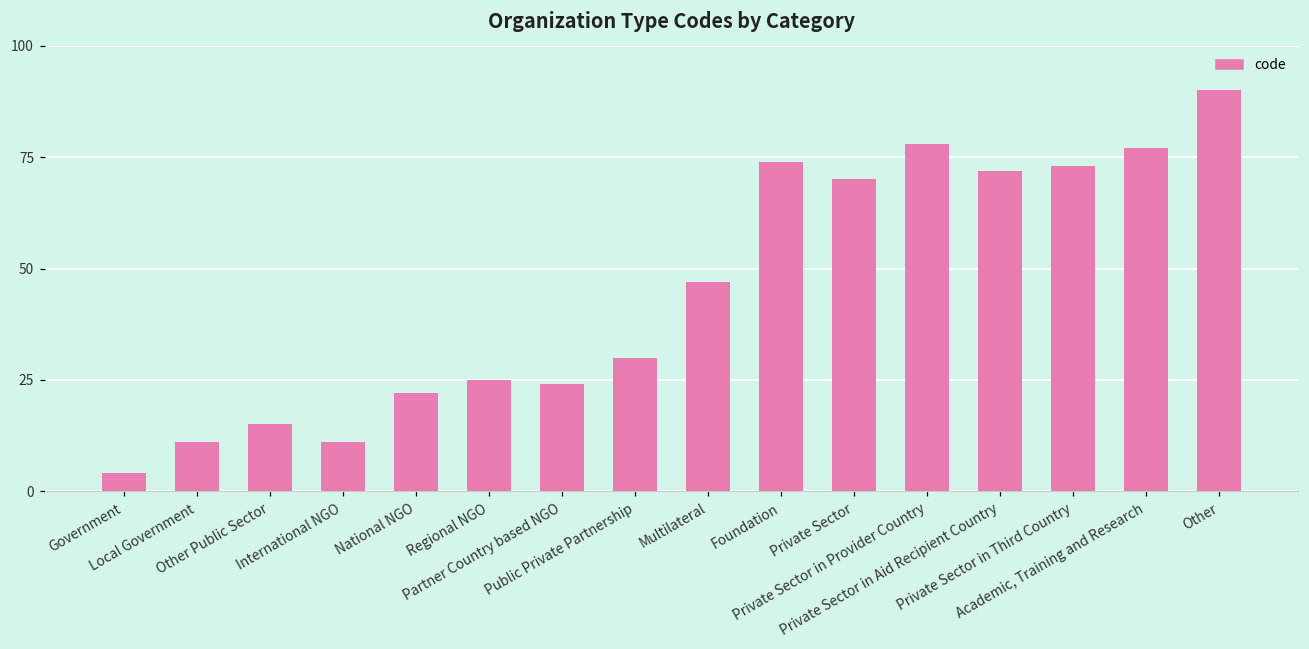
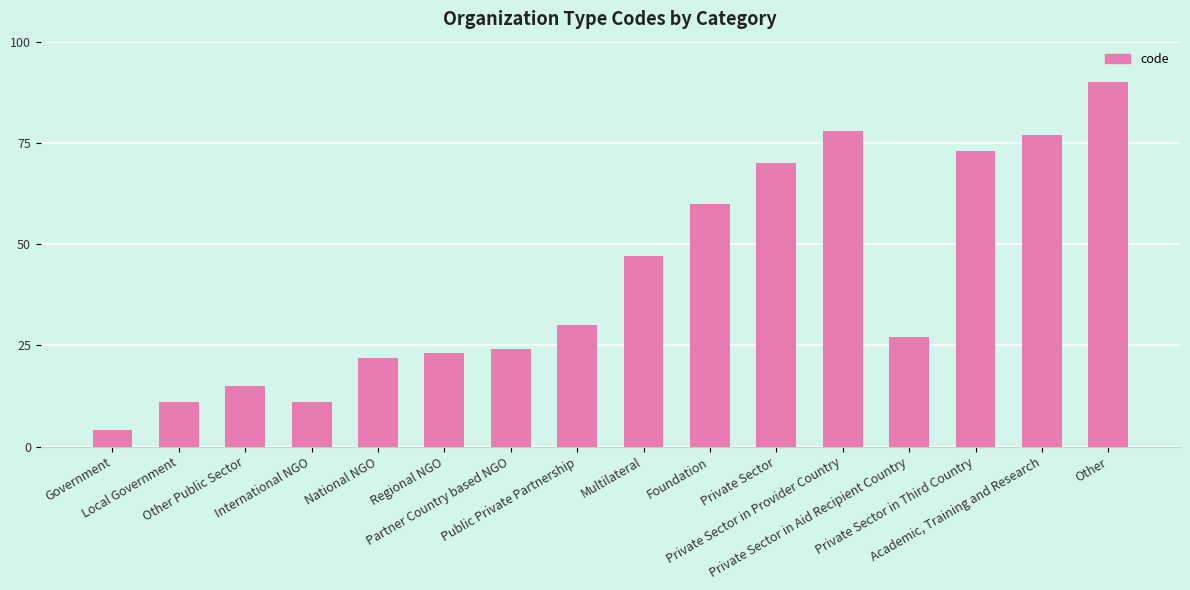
  {
    "Government": 4,
    "Local Government": 11,
    "Other Public Sector": 15,
    "International NGO": 11,
    "National NGO": 22,
-   "Regional NGO": 25,
+   "Regional NGO": 23,
    "Partner Country based NGO": 24,
    "Public Private Partnership": 30,
    "Multilateral": 47,
-   "Foundation": 74,
+   "Foundation": 60,
    "Private Sector": 70,
    "Private Sector in Provider Country": 78,
-   "Private Sector in Aid Recipient Country": 72,
+   "Private Sector in Aid Recipient Country": 27,
    "Private Sector in Third Country": 73,
    "Academic, Training and Research": 77,
    "Other": 90
  }
